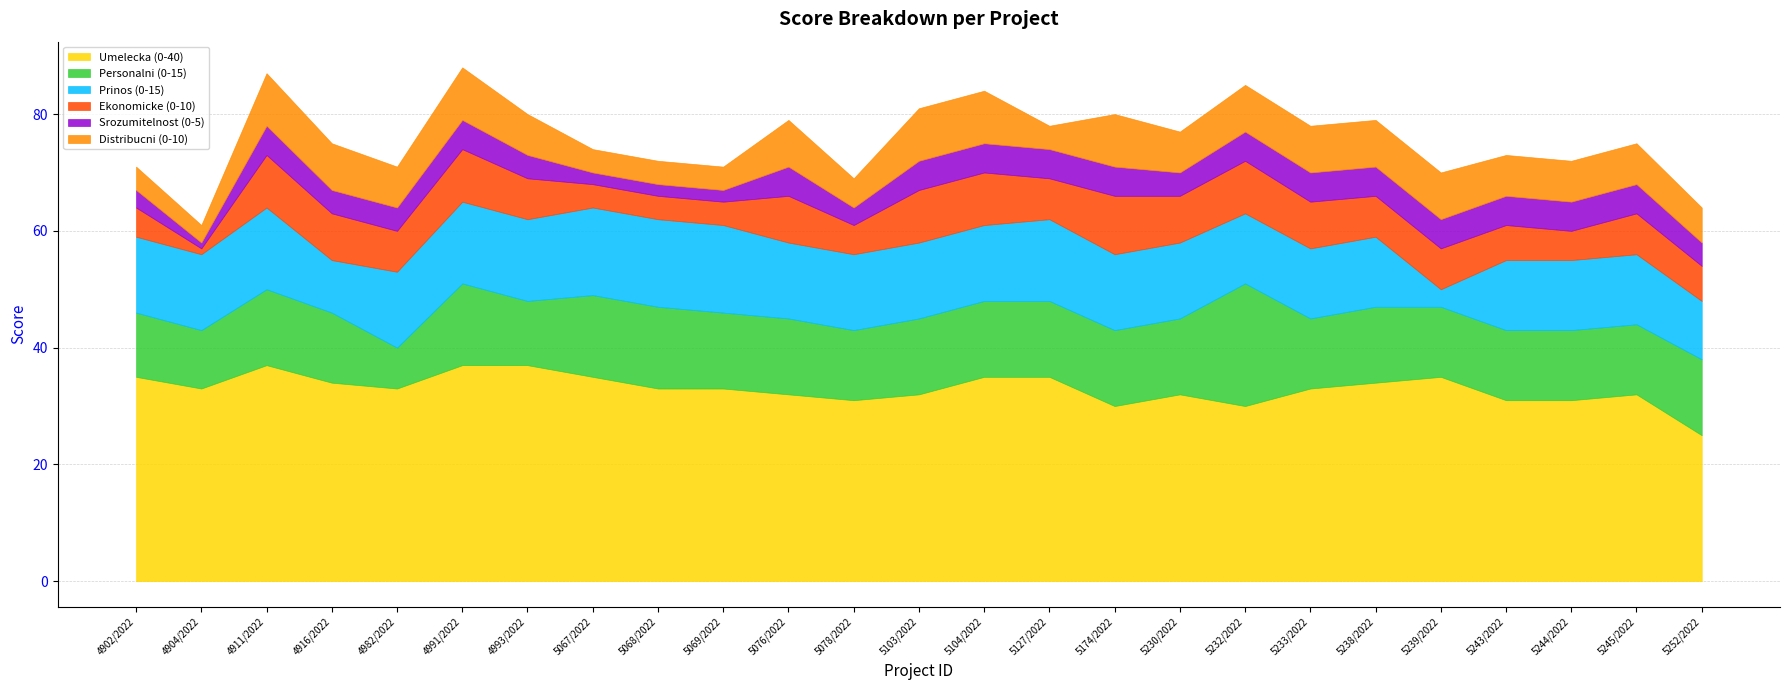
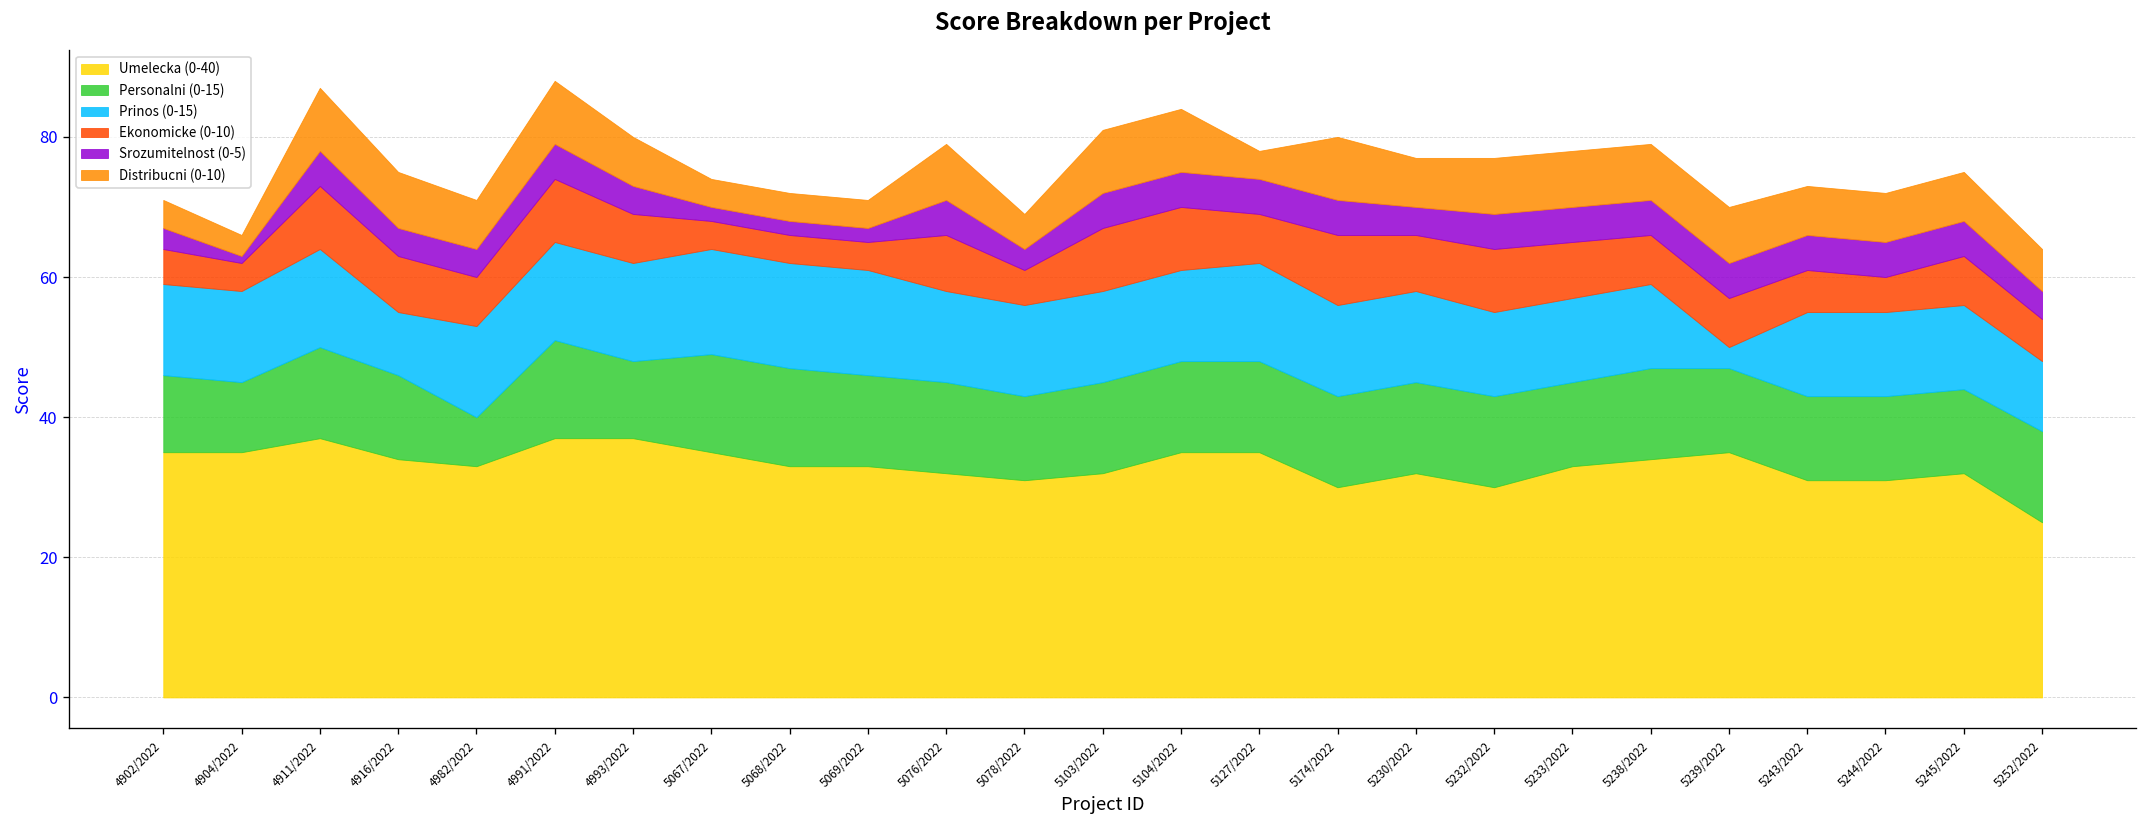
  {
    "Umelecka (0-40)": {
      "4902/2022": 35,
-     "4904/2022": 33,
+     "4904/2022": 35,
      "4911/2022": 37,
      "4916/2022": 34,
      "4982/2022": 33,
      "4991/2022": 37,
      "4993/2022": 37,
      "5067/2022": 35,
      "5068/2022": 33,
      "5069/2022": 33,
      "5076/2022": 32,
      "5078/2022": 31,
      "5103/2022": 32,
      "5104/2022": 35,
      "5127/2022": 35,
      "5174/2022": 30,
      "5230/2022": 32,
      "5232/2022": 30,
      "5233/2022": 33,
      "5238/2022": 34,
      "5239/2022": 35,
      "5243/2022": 31,
      "5244/2022": 31,
      "5245/2022": 32,
      "5252/2022": 25
    },
    "Personalni (0-15)": {
      "4902/2022": 11,
      "4904/2022": 10,
      "4911/2022": 13,
      "4916/2022": 12,
      "4982/2022": 7,
      "4991/2022": 14,
      "4993/2022": 11,
      "5067/2022": 14,
      "5068/2022": 14,
      "5069/2022": 13,
      "5076/2022": 13,
      "5078/2022": 12,
      "5103/2022": 13,
      "5104/2022": 13,
      "5127/2022": 13,
      "5174/2022": 13,
      "5230/2022": 13,
-     "5232/2022": 21,
+     "5232/2022": 13,
      "5233/2022": 12,
      "5238/2022": 13,
      "5239/2022": 12,
      "5243/2022": 12,
      "5244/2022": 12,
      "5245/2022": 12,
      "5252/2022": 13
    },
    "Prinos (0-15)": {
      "4902/2022": 13,
      "4904/2022": 13,
      "4911/2022": 14,
      "4916/2022": 9,
      "4982/2022": 13,
      "4991/2022": 14,
      "4993/2022": 14,
      "5067/2022": 15,
      "5068/2022": 15,
      "5069/2022": 15,
      "5076/2022": 13,
      "5078/2022": 13,
      "5103/2022": 13,
      "5104/2022": 13,
      "5127/2022": 14,
      "5174/2022": 13,
      "5230/2022": 13,
      "5232/2022": 12,
      "5233/2022": 12,
      "5238/2022": 12,
      "5239/2022": 3,
      "5243/2022": 12,
      "5244/2022": 12,
      "5245/2022": 12,
      "5252/2022": 10
    },
    "Ekonomicke (0-10)": {
      "4902/2022": 5,
-     "4904/2022": 1,
+     "4904/2022": 4,
      "4911/2022": 9,
      "4916/2022": 8,
      "4982/2022": 7,
      "4991/2022": 9,
      "4993/2022": 7,
      "5067/2022": 4,
      "5068/2022": 4,
      "5069/2022": 4,
      "5076/2022": 8,
      "5078/2022": 5,
      "5103/2022": 9,
      "5104/2022": 9,
      "5127/2022": 7,
      "5174/2022": 10,
      "5230/2022": 8,
      "5232/2022": 9,
      "5233/2022": 8,
      "5238/2022": 7,
      "5239/2022": 7,
      "5243/2022": 6,
      "5244/2022": 5,
      "5245/2022": 7,
      "5252/2022": 6
    },
    "Srozumitelnost (0-5)": {
      "4902/2022": 3,
      "4904/2022": 1,
      "4911/2022": 5,
      "4916/2022": 4,
      "4982/2022": 4,
      "4991/2022": 5,
      "4993/2022": 4,
      "5067/2022": 2,
      "5068/2022": 2,
      "5069/2022": 2,
      "5076/2022": 5,
      "5078/2022": 3,
      "5103/2022": 5,
      "5104/2022": 5,
      "5127/2022": 5,
      "5174/2022": 5,
      "5230/2022": 4,
      "5232/2022": 5,
      "5233/2022": 5,
      "5238/2022": 5,
      "5239/2022": 5,
      "5243/2022": 5,
      "5244/2022": 5,
      "5245/2022": 5,
      "5252/2022": 4
    },
    "Distribucni (0-10)": {
      "4902/2022": 4,
      "4904/2022": 3,
      "4911/2022": 9,
      "4916/2022": 8,
      "4982/2022": 7,
      "4991/2022": 9,
      "4993/2022": 7,
      "5067/2022": 4,
      "5068/2022": 4,
      "5069/2022": 4,
      "5076/2022": 8,
      "5078/2022": 5,
      "5103/2022": 9,
      "5104/2022": 9,
      "5127/2022": 4,
      "5174/2022": 9,
      "5230/2022": 7,
      "5232/2022": 8,
      "5233/2022": 8,
      "5238/2022": 8,
      "5239/2022": 8,
      "5243/2022": 7,
      "5244/2022": 7,
      "5245/2022": 7,
      "5252/2022": 6
    }
  }
